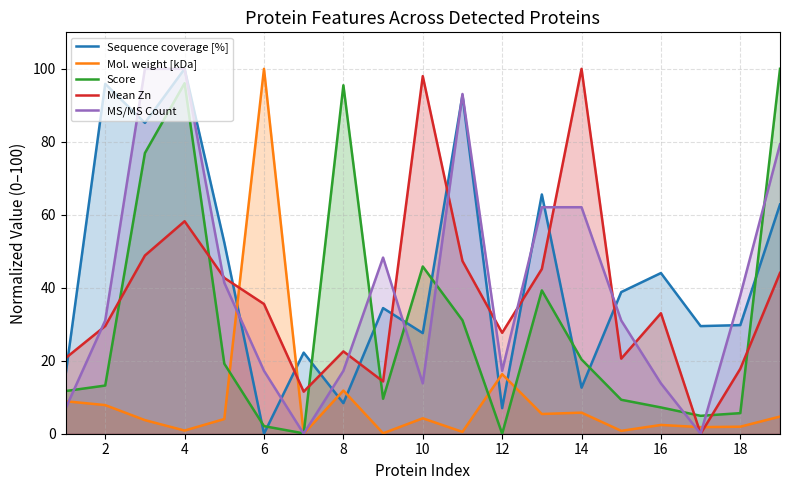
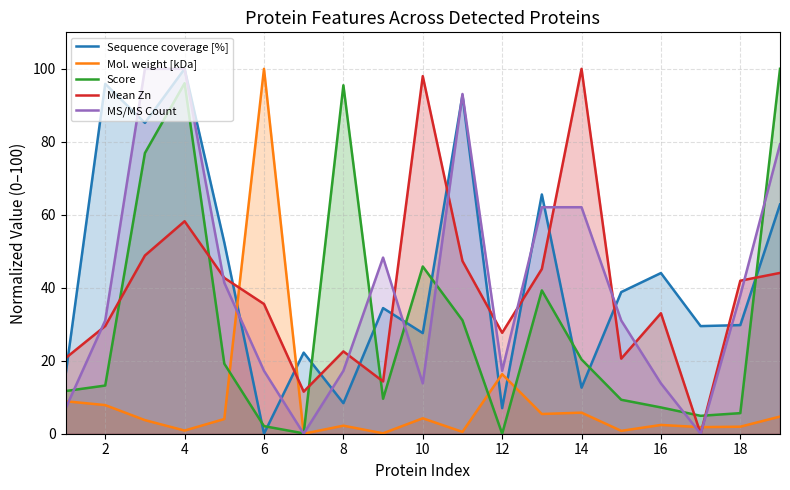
  {
    "Sequence coverage [%]": {
      "6": 0,
      "8": 8,
      "10": 28,
      "12": 7,
      "14": 13,
      "16": 44,
      "18": 30
    },
    "Mol. weight [kDa]": {
      "2": 8,
      "4": 1,
      "6": 100,
-     "8": 12,
+     "8": 2,
      "10": 4,
      "12": 16,
      "14": 6,
      "16": 2,
      "18": 2
    },
    "Score": {
      "2": 13,
      "6": 2,
      "8": 95,
      "10": 46,
      "12": 0,
      "14": 20,
      "16": 7,
      "18": 6
    },
    "Mean Zn": {
      "2": 30,
      "4": 58,
      "6": 36,
      "8": 23,
      "10": 98,
      "12": 28,
      "14": 100,
      "16": 33,
-     "18": 18
+     "18": 42
    },
    "MS/MS Count": {
      "2": 31,
      "6": 17,
      "8": 17,
      "10": 14,
      "12": 17,
      "14": 62,
      "16": 14,
      "18": 38
    }
  }
